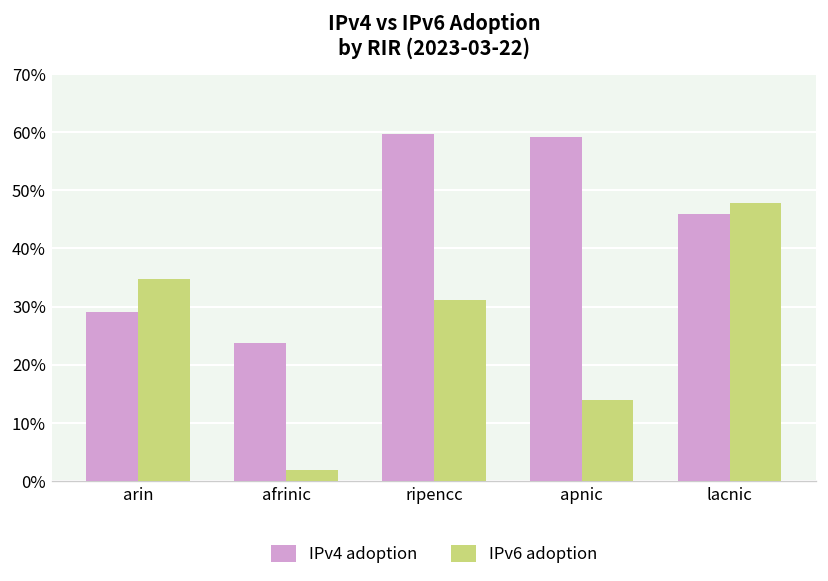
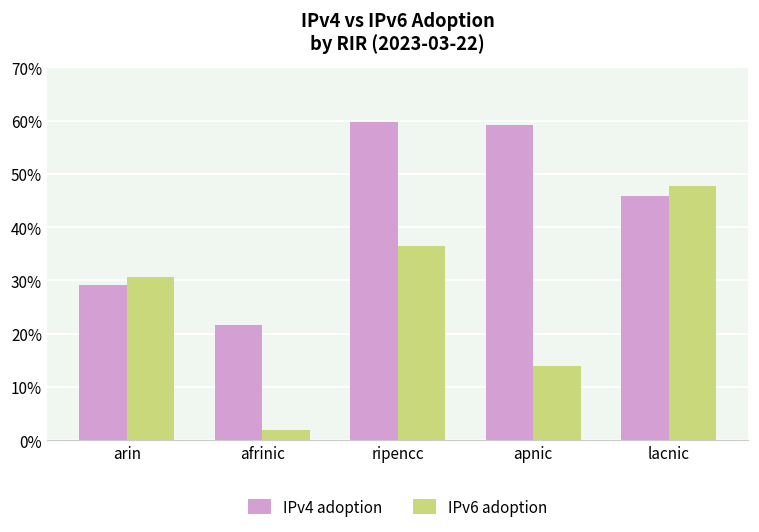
  {
    "IPv4 adoption": {
      "arin": "29%",
-     "afrinic": "24%",
+     "afrinic": "22%",
      "ripencc": "60%",
      "apnic": "59%",
      "lacnic": "46%"
    },
    "IPv6 adoption": {
-     "arin": "35%",
+     "arin": "31%",
      "afrinic": "2%",
-     "ripencc": "31%",
+     "ripencc": "36%",
      "apnic": "14%",
      "lacnic": "48%"
    }
  }
